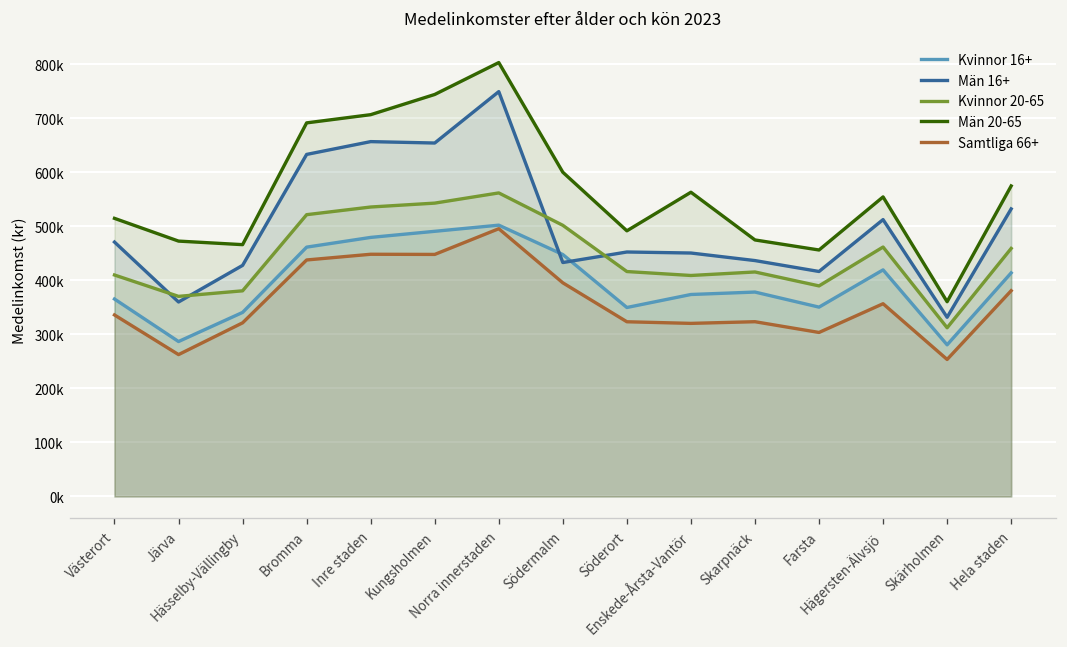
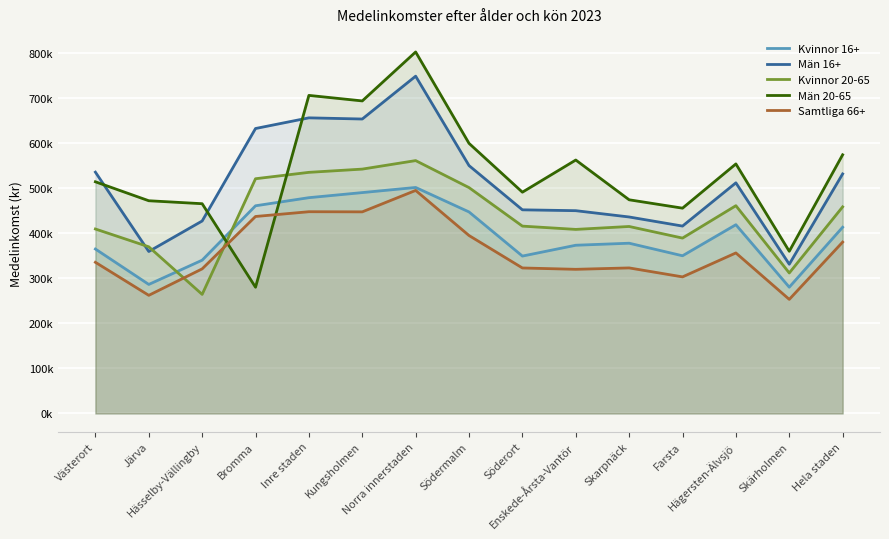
  {
    "Kvinnor 16+": {
      "Västerort": 370000,
      "Järva": 290000,
      "Hässelby-Vällingby": 340000,
      "Bromma": 460000,
      "Inre staden": 480000,
      "Kungsholmen": 490000,
      "Norra innerstaden": 500000,
      "Södermalm": 450000,
      "Söderort": 350000,
      "Enskede-Årsta-Vantör": 370000,
      "Skarpnäck": 380000,
      "Farsta": 350000,
      "Hägersten-Älvsjö": 420000,
      "Skärholmen": 280000,
      "Hela staden": 410000
    },
    "Män 16+": {
-     "Västerort": 470000,
+     "Västerort": 540000,
      "Järva": 360000,
      "Hässelby-Vällingby": 430000,
      "Bromma": 630000,
      "Inre staden": 660000,
      "Kungsholmen": 650000,
      "Norra innerstaden": 750000,
-     "Södermalm": 430000,
+     "Södermalm": 550000,
      "Söderort": 450000,
      "Enskede-Årsta-Vantör": 450000,
      "Skarpnäck": 440000,
      "Farsta": 420000,
      "Hägersten-Älvsjö": 510000,
      "Skärholmen": 330000,
      "Hela staden": 530000
    },
    "Kvinnor 20-65": {
      "Västerort": 410000,
      "Järva": 370000,
-     "Hässelby-Vällingby": 380000,
+     "Hässelby-Vällingby": 260000,
      "Bromma": 520000,
      "Inre staden": 540000,
      "Kungsholmen": 540000,
      "Norra innerstaden": 560000,
      "Södermalm": 500000,
      "Söderort": 420000,
      "Enskede-Årsta-Vantör": 410000,
      "Skarpnäck": 420000,
      "Farsta": 390000,
      "Hägersten-Älvsjö": 460000,
      "Skärholmen": 310000,
      "Hela staden": 460000
    },
    "Män 20-65": {
      "Västerort": 510000,
      "Järva": 470000,
      "Hässelby-Vällingby": 470000,
-     "Bromma": 690000,
+     "Bromma": 280000,
      "Inre staden": 710000,
-     "Kungsholmen": 740000,
+     "Kungsholmen": 690000,
      "Norra innerstaden": 800000,
      "Södermalm": 600000,
      "Söderort": 490000,
      "Enskede-Årsta-Vantör": 560000,
      "Skarpnäck": 470000,
      "Farsta": 460000,
      "Hägersten-Älvsjö": 550000,
      "Skärholmen": 360000,
      "Hela staden": 570000
    },
    "Samtliga 66+": {
      "Västerort": 340000,
      "Järva": 260000,
      "Hässelby-Vällingby": 320000,
      "Bromma": 440000,
      "Inre staden": 450000,
      "Kungsholmen": 450000,
      "Norra innerstaden": 500000,
      "Södermalm": 400000,
      "Söderort": 320000,
      "Enskede-Årsta-Vantör": 320000,
      "Skarpnäck": 320000,
      "Farsta": 300000,
      "Hägersten-Älvsjö": 360000,
      "Skärholmen": 250000,
      "Hela staden": 380000
    }
  }
